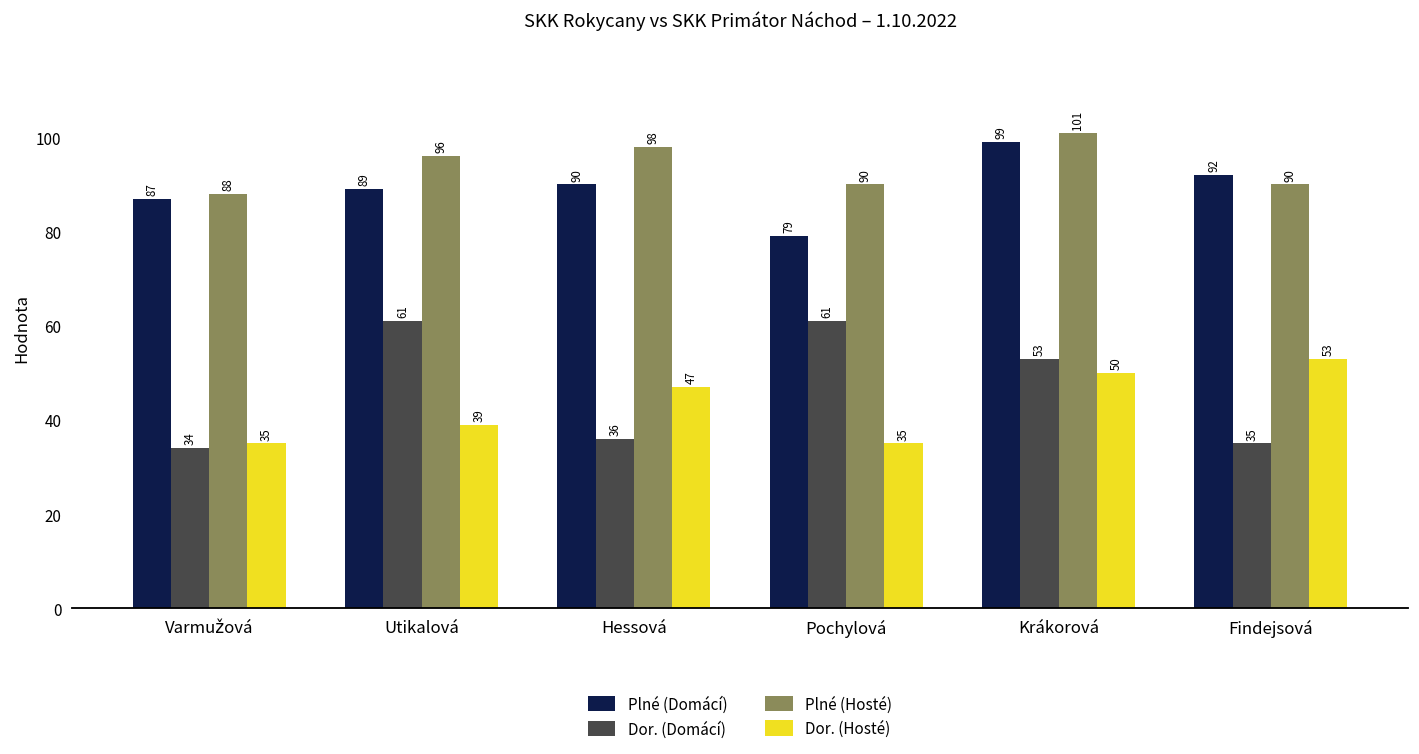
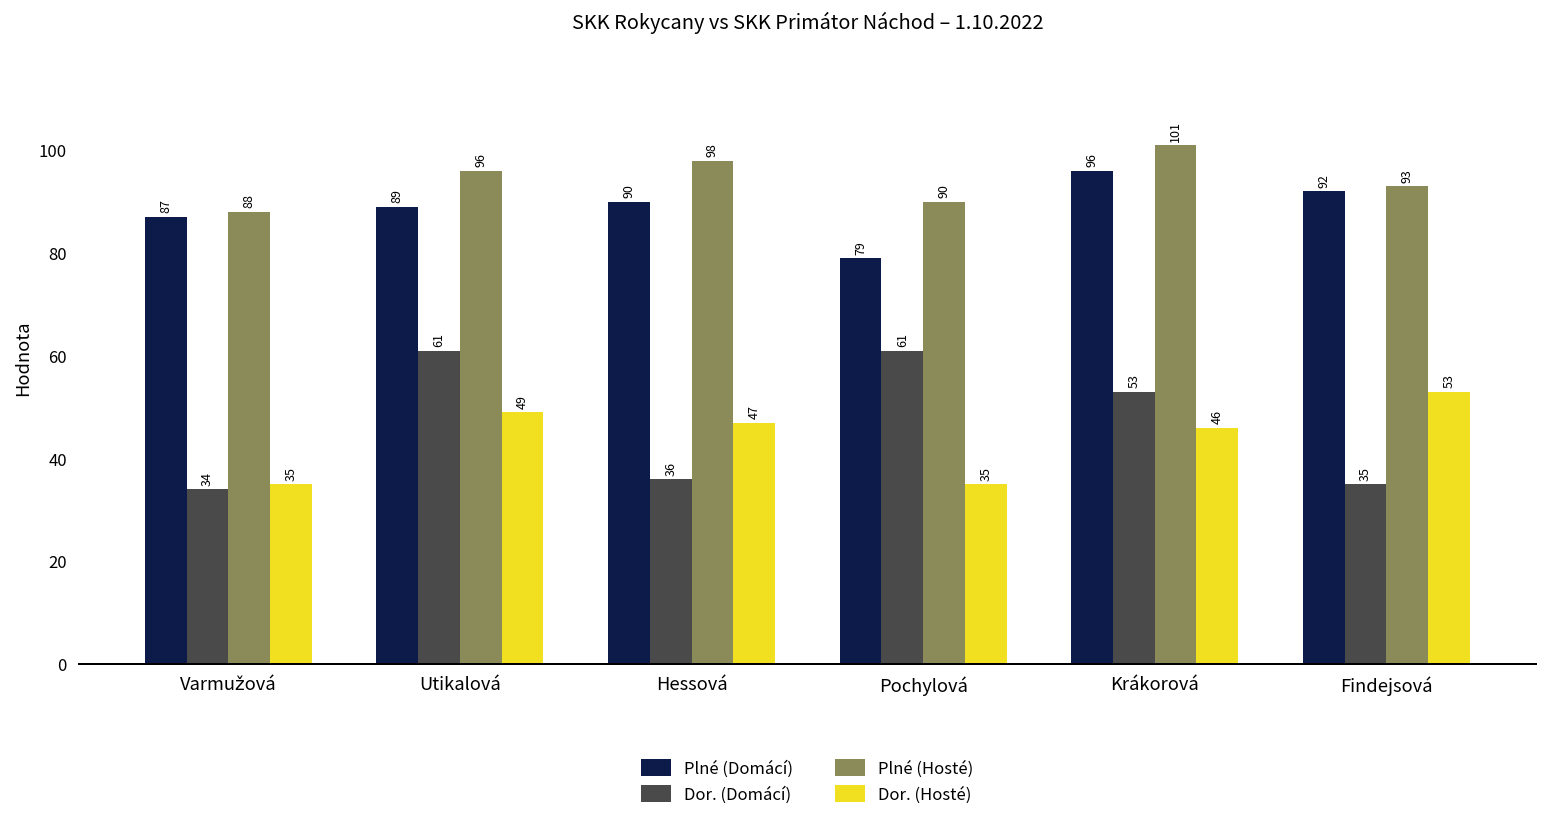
  {
    "Plné (Domácí)": {
      "Varmužová": 87,
      "Utikalová": 89,
      "Hessová": 90,
      "Pochylová": 79,
-     "Krákorová": 99,
+     "Krákorová": 96,
      "Findejsová": 92
    },
    "Dor. (Domácí)": {
      "Varmužová": 34,
      "Utikalová": 61,
      "Hessová": 36,
      "Pochylová": 61,
      "Krákorová": 53,
      "Findejsová": 35
    },
    "Plné (Hosté)": {
      "Varmužová": 88,
      "Utikalová": 96,
      "Hessová": 98,
      "Pochylová": 90,
      "Krákorová": 101,
-     "Findejsová": 90
+     "Findejsová": 93
    },
    "Dor. (Hosté)": {
      "Varmužová": 35,
-     "Utikalová": 39,
+     "Utikalová": 49,
      "Hessová": 47,
      "Pochylová": 35,
-     "Krákorová": 50,
+     "Krákorová": 46,
      "Findejsová": 53
    }
  }
